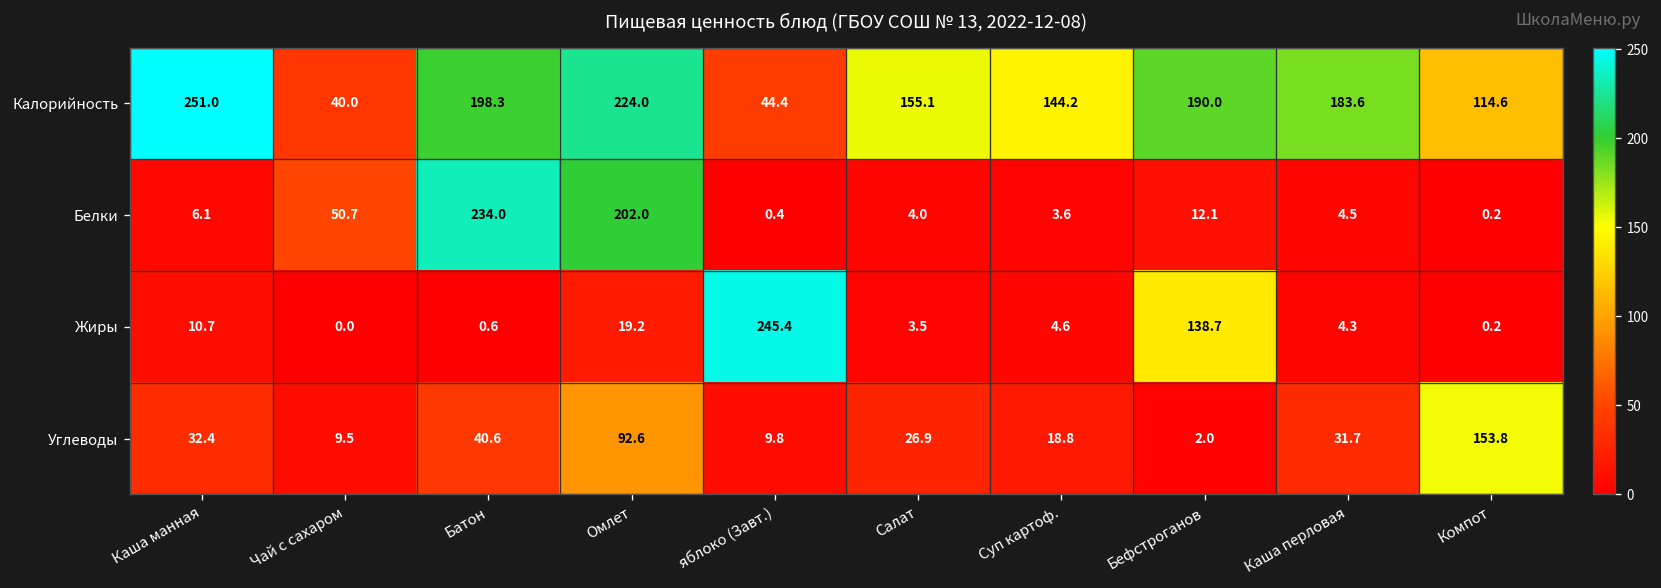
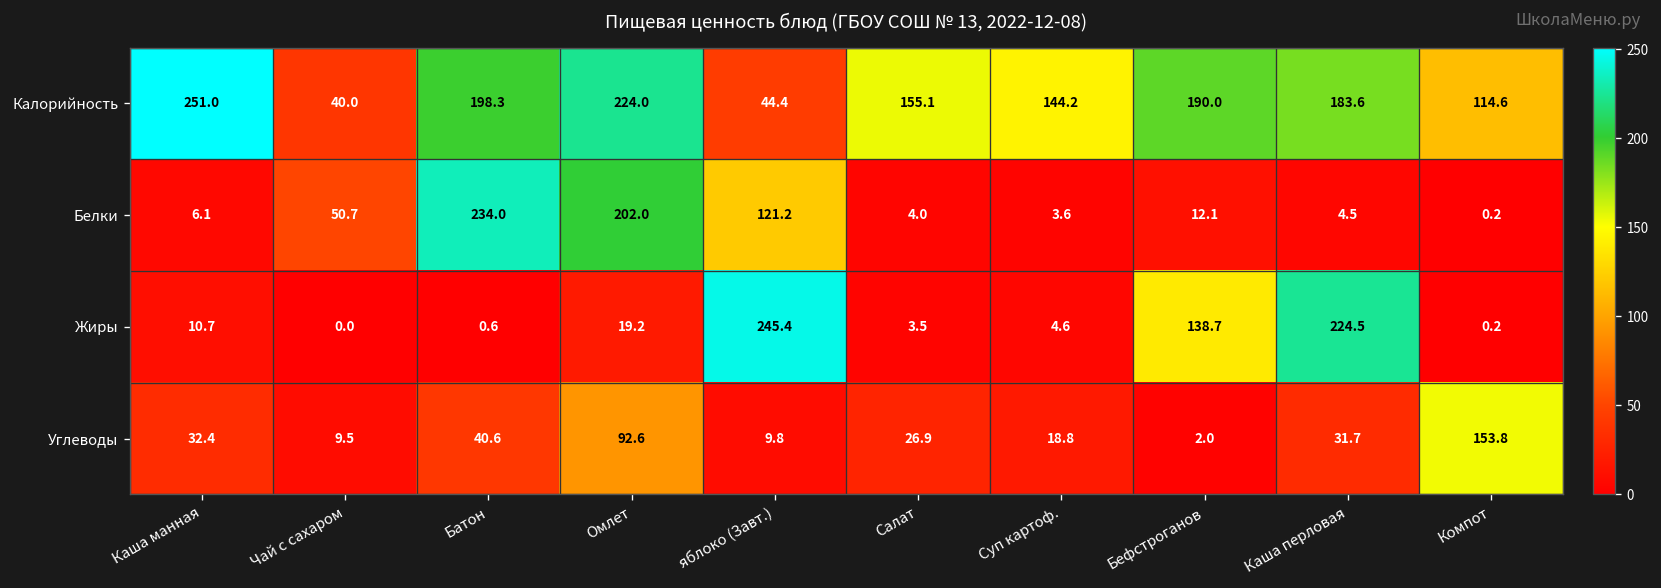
  {
    "Калорийность": {
      "Каша манная": 251.0,
      "Чай с сахаром": 40.0,
      "Батон": 198.3,
      "Омлет": 224.0,
      "яблоко (Завт.)": 44.4,
      "Салат": 155.1,
      "Суп картоф.": 144.2,
      "Бефстроганов": 190.0,
      "Каша перловая": 183.6,
      "Компот": 114.6
    },
    "Белки": {
      "Каша манная": 6.1,
      "Чай с сахаром": 50.7,
      "Батон": 234.0,
      "Омлет": 202.0,
-     "яблоко (Завт.)": 0.4,
+     "яблоко (Завт.)": 121.2,
      "Салат": 4.0,
      "Суп картоф.": 3.6,
      "Бефстроганов": 12.1,
      "Каша перловая": 4.5,
      "Компот": 0.2
    },
    "Жиры": {
      "Каша манная": 10.7,
      "Чай с сахаром": 0.0,
      "Батон": 0.6,
      "Омлет": 19.2,
      "яблоко (Завт.)": 245.4,
      "Салат": 3.5,
      "Суп картоф.": 4.6,
      "Бефстроганов": 138.7,
-     "Каша перловая": 4.3,
+     "Каша перловая": 224.5,
      "Компот": 0.2
    },
    "Углеводы": {
      "Каша манная": 32.4,
      "Чай с сахаром": 9.5,
      "Батон": 40.6,
      "Омлет": 92.6,
      "яблоко (Завт.)": 9.8,
      "Салат": 26.9,
      "Суп картоф.": 18.8,
      "Бефстроганов": 2.0,
      "Каша перловая": 31.7,
      "Компот": 153.8
    }
  }
